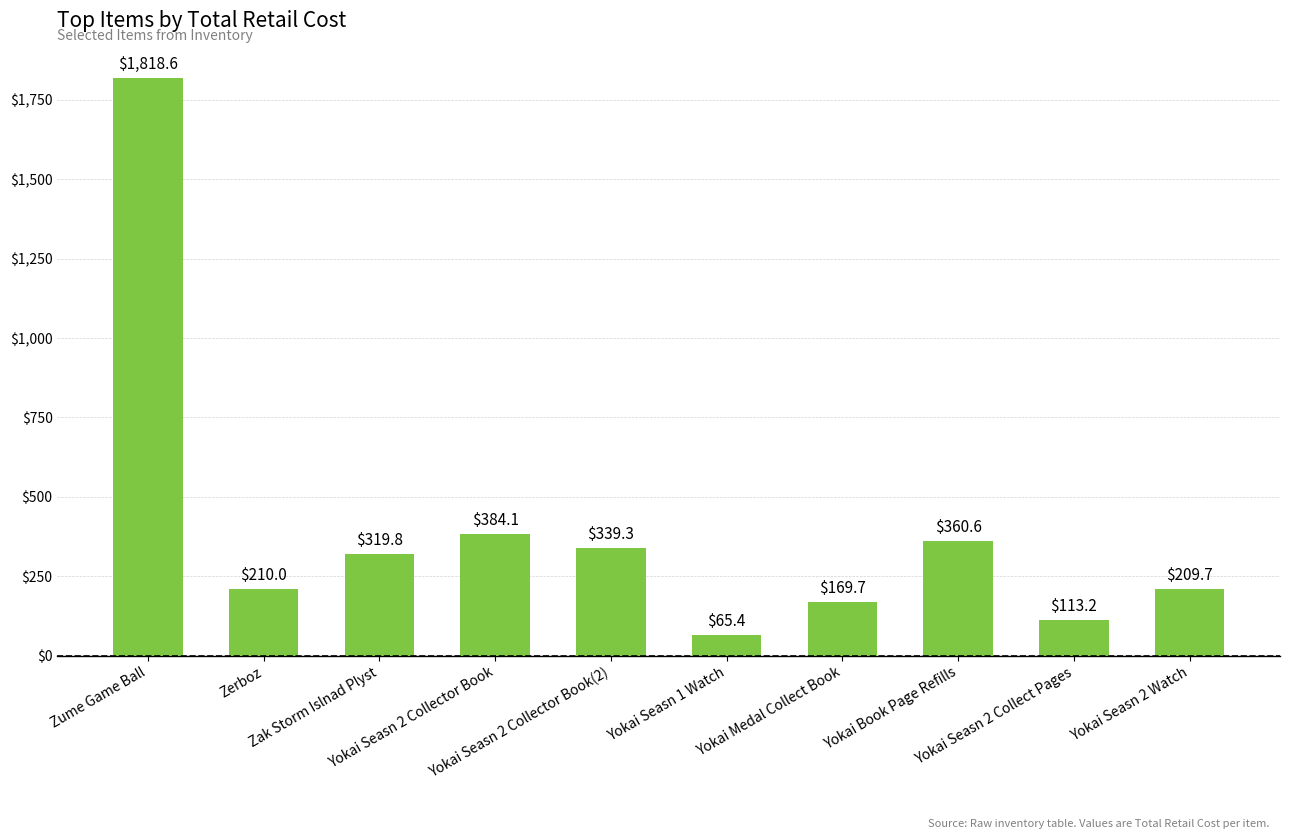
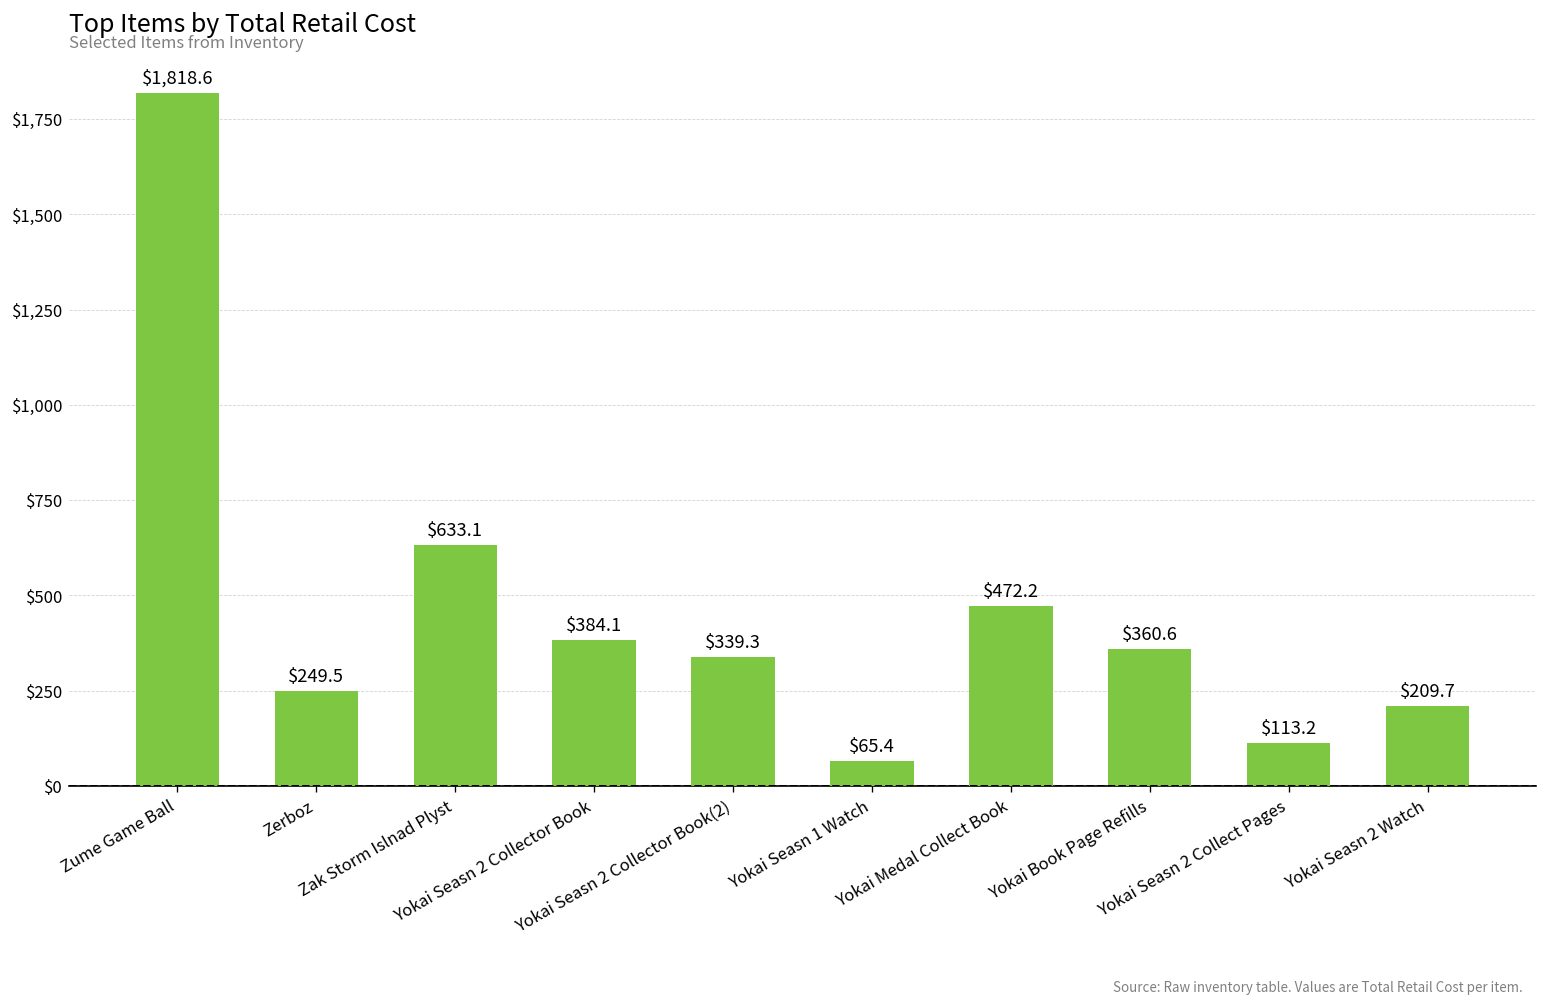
  {
    "Zume Game Ball": "$1,818.6",
-   "Zerboz": "$210.0",
-   "Zak Storm Islnad Plyst": "$319.8",
+   "Zerboz": "$249.5",
+   "Zak Storm Islnad Plyst": "$633.1",
    "Yokai Seasn 2 Collector Book": "$384.1",
    "Yokai Seasn 2 Collector Book(2)": "$339.3",
    "Yokai Seasn 1 Watch": "$65.4",
-   "Yokai Medal Collect Book": "$169.7",
+   "Yokai Medal Collect Book": "$472.2",
    "Yokai Book Page Refills": "$360.6",
    "Yokai Seasn 2 Collect Pages": "$113.2",
    "Yokai Seasn 2 Watch": "$209.7"
  }
